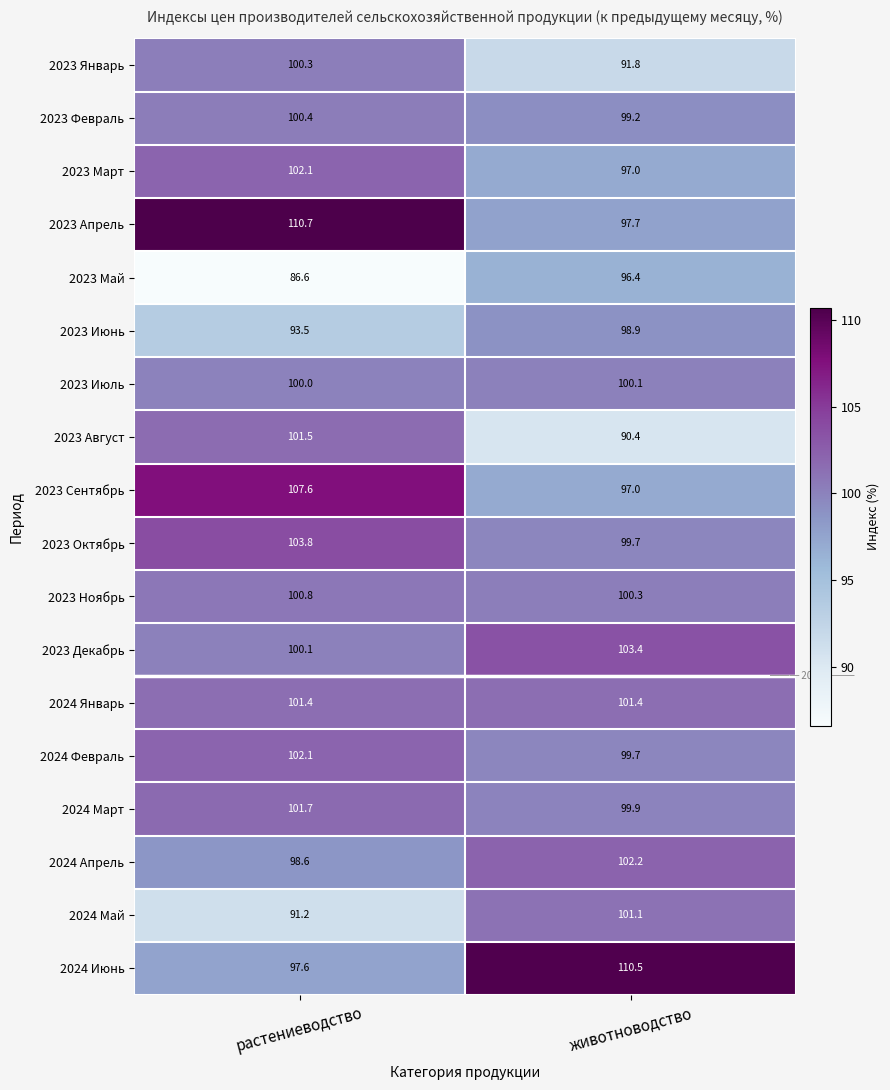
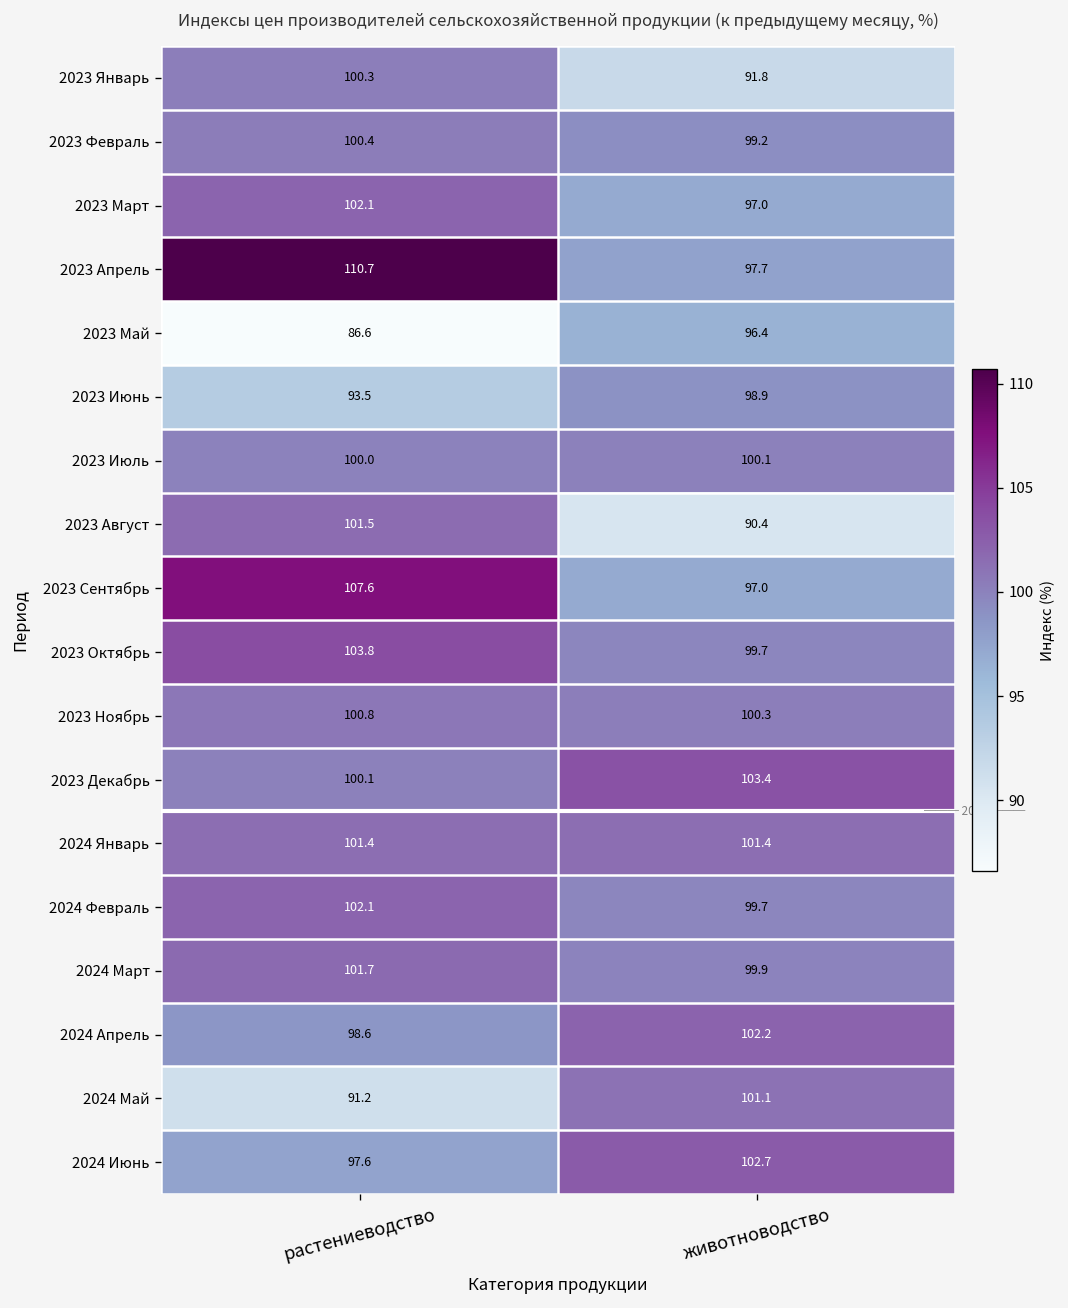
  {
    "2023 Январь": {
      "растениеводство": 100.3,
      "животноводство": 91.8
    },
    "2023 Февраль": {
      "растениеводство": 100.4,
      "животноводство": 99.2
    },
    "2023 Март": {
      "растениеводство": 102.1,
      "животноводство": 97.0
    },
    "2023 Апрель": {
      "растениеводство": 110.7,
      "животноводство": 97.7
    },
    "2023 Май": {
      "растениеводство": 86.6,
      "животноводство": 96.4
    },
    "2023 Июнь": {
      "растениеводство": 93.5,
      "животноводство": 98.9
    },
    "2023 Июль": {
      "растениеводство": 100.0,
      "животноводство": 100.1
    },
    "2023 Август": {
      "растениеводство": 101.5,
      "животноводство": 90.4
    },
    "2023 Сентябрь": {
      "растениеводство": 107.6,
      "животноводство": 97.0
    },
    "2023 Октябрь": {
      "растениеводство": 103.8,
      "животноводство": 99.7
    },
    "2023 Ноябрь": {
      "растениеводство": 100.8,
      "животноводство": 100.3
    },
    "2023 Декабрь": {
      "растениеводство": 100.1,
      "животноводство": 103.4
    },
    "2024 Январь": {
      "растениеводство": 101.4,
      "животноводство": 101.4
    },
    "2024 Февраль": {
      "растениеводство": 102.1,
      "животноводство": 99.7
    },
    "2024 Март": {
      "растениеводство": 101.7,
      "животноводство": 99.9
    },
    "2024 Апрель": {
      "растениеводство": 98.6,
      "животноводство": 102.2
    },
    "2024 Май": {
      "растениеводство": 91.2,
      "животноводство": 101.1
    },
    "2024 Июнь": {
      "растениеводство": 97.6,
-     "животноводство": 110.5
+     "животноводство": 102.7
    }
  }
